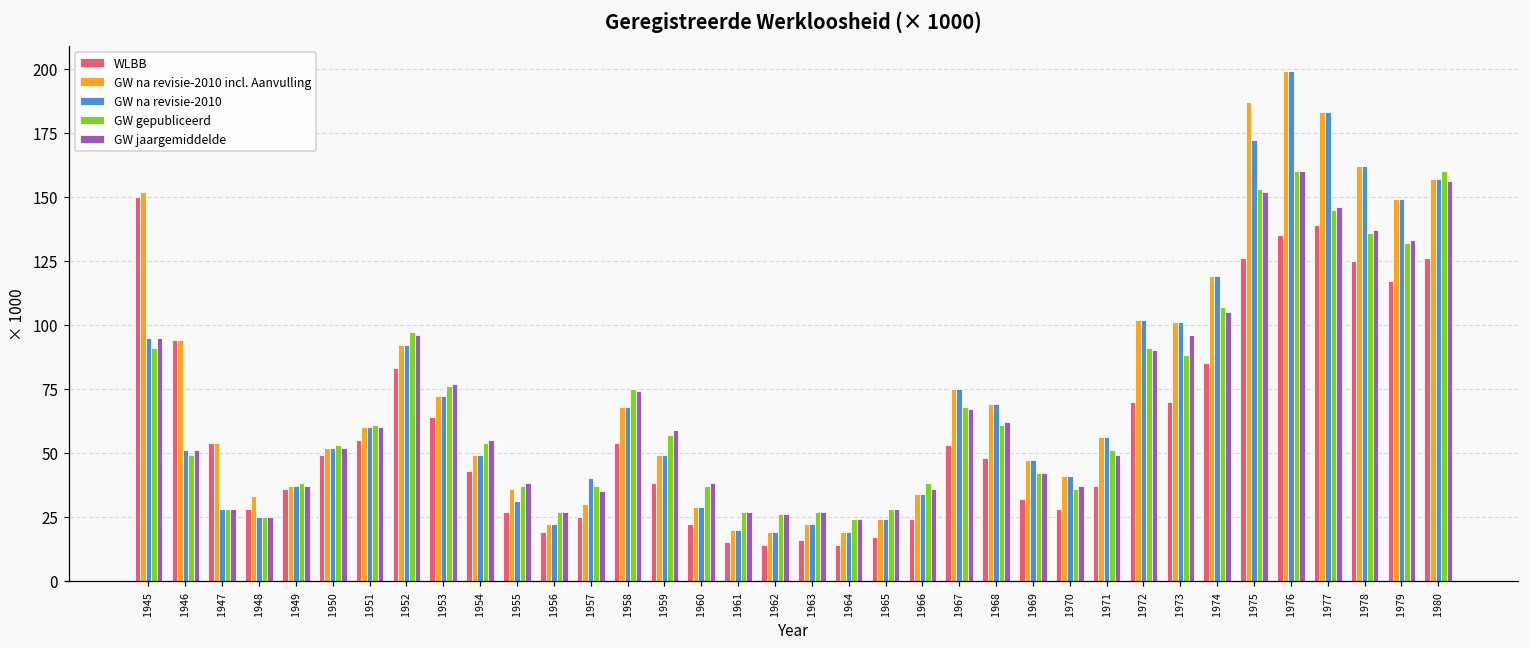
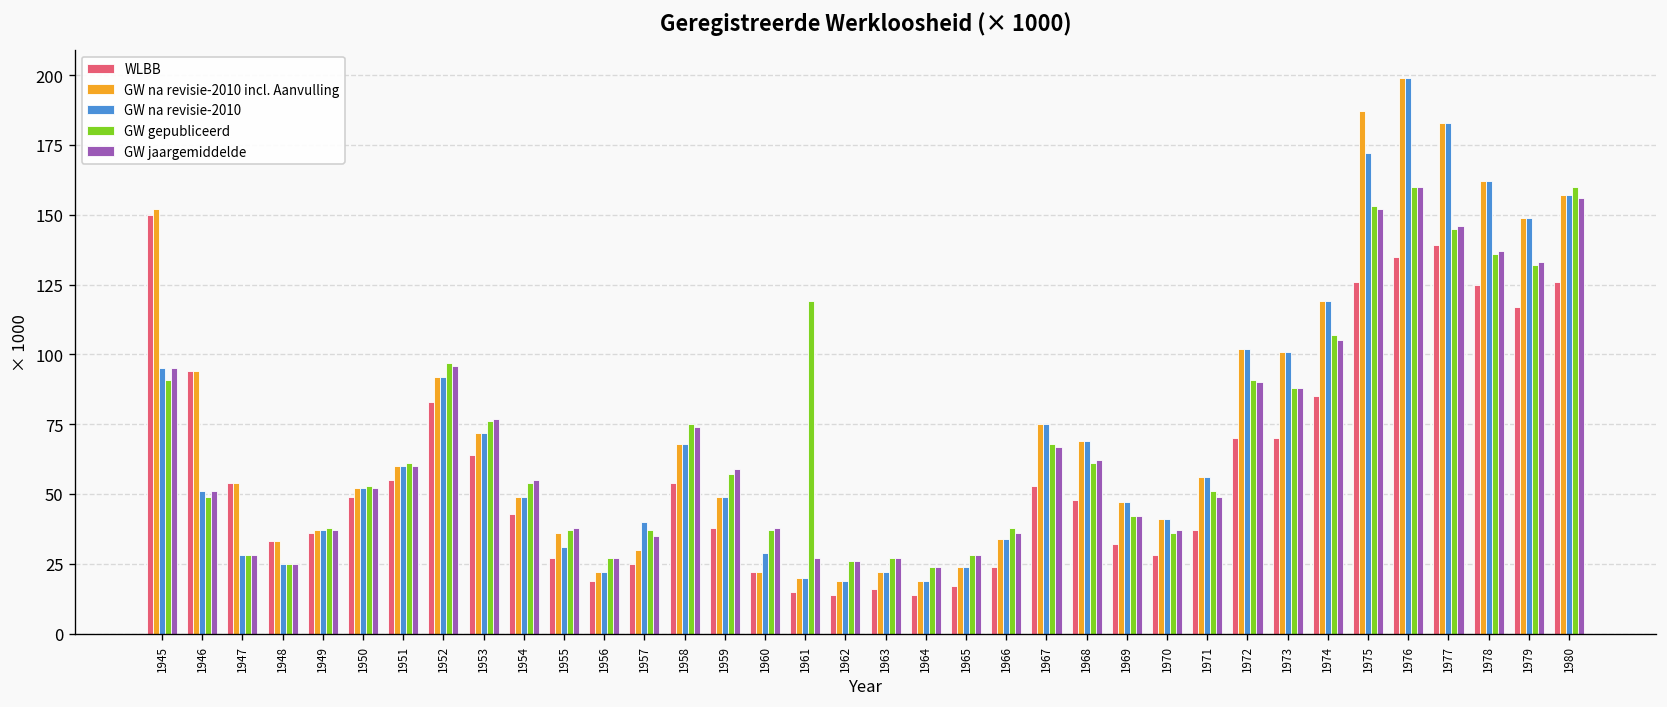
  {
    "WLBB": {
      "1945": 150,
      "1946": 94,
      "1947": 54,
-     "1948": 28,
+     "1948": 33,
      "1949": 36,
      "1950": 49,
      "1951": 55,
      "1952": 83,
      "1953": 64,
      "1954": 43,
      "1955": 27,
      "1956": 19,
      "1957": 25,
      "1958": 54,
      "1959": 38,
      "1960": 22,
      "1961": 15,
      "1962": 14,
      "1963": 16,
      "1964": 14,
      "1965": 17,
      "1966": 24,
      "1967": 53,
      "1968": 48,
      "1969": 32,
      "1970": 28,
      "1971": 37,
      "1972": 70,
      "1973": 70,
      "1974": 85,
      "1975": 126,
      "1976": 135,
      "1977": 139,
      "1978": 125,
      "1979": 117,
      "1980": 126
    },
    "GW na revisie-2010 incl. Aanvulling": {
      "1945": 152,
      "1946": 94,
      "1947": 54,
      "1948": 33,
      "1949": 37,
      "1950": 52,
      "1951": 60,
      "1952": 92,
      "1953": 72,
      "1954": 49,
      "1955": 36,
      "1956": 22,
      "1957": 30,
      "1958": 68,
      "1959": 49,
-     "1960": 29,
+     "1960": 22,
      "1961": 20,
      "1962": 19,
      "1963": 22,
      "1964": 19,
      "1965": 24,
      "1966": 34,
      "1967": 75,
      "1968": 69,
      "1969": 47,
      "1970": 41,
      "1971": 56,
      "1972": 102,
      "1973": 101,
      "1974": 119,
      "1975": 187,
      "1976": 199,
      "1977": 183,
      "1978": 162,
      "1979": 149,
      "1980": 157
    },
    "GW na revisie-2010": {
      "1945": 95,
      "1946": 51,
      "1947": 28,
      "1948": 25,
      "1949": 37,
      "1950": 52,
      "1951": 60,
      "1952": 92,
      "1953": 72,
      "1954": 49,
      "1955": 31,
      "1956": 22,
      "1957": 40,
      "1958": 68,
      "1959": 49,
      "1960": 29,
      "1961": 20,
      "1962": 19,
      "1963": 22,
      "1964": 19,
      "1965": 24,
      "1966": 34,
      "1967": 75,
      "1968": 69,
      "1969": 47,
      "1970": 41,
      "1971": 56,
      "1972": 102,
      "1973": 101,
      "1974": 119,
      "1975": 172,
      "1976": 199,
      "1977": 183,
      "1978": 162,
      "1979": 149,
      "1980": 157
    },
    "GW gepubliceerd": {
      "1945": 91,
      "1946": 49,
      "1947": 28,
      "1948": 25,
      "1949": 38,
      "1950": 53,
      "1951": 61,
      "1952": 97,
      "1953": 76,
      "1954": 54,
      "1955": 37,
      "1956": 27,
      "1957": 37,
      "1958": 75,
      "1959": 57,
      "1960": 37,
-     "1961": 27,
+     "1961": 119,
      "1962": 26,
      "1963": 27,
      "1964": 24,
      "1965": 28,
      "1966": 38,
      "1967": 68,
      "1968": 61,
      "1969": 42,
      "1970": 36,
      "1971": 51,
      "1972": 91,
      "1973": 88,
      "1974": 107,
      "1975": 153,
      "1976": 160,
      "1977": 145,
      "1978": 136,
      "1979": 132,
      "1980": 160
    },
    "GW jaargemiddelde": {
      "1945": 95,
      "1946": 51,
      "1947": 28,
      "1948": 25,
      "1949": 37,
      "1950": 52,
      "1951": 60,
      "1952": 96,
      "1953": 77,
      "1954": 55,
      "1955": 38,
      "1956": 27,
      "1957": 35,
      "1958": 74,
      "1959": 59,
      "1960": 38,
      "1961": 27,
      "1962": 26,
      "1963": 27,
      "1964": 24,
      "1965": 28,
      "1966": 36,
      "1967": 67,
      "1968": 62,
      "1969": 42,
      "1970": 37,
      "1971": 49,
      "1972": 90,
-     "1973": 96,
+     "1973": 88,
      "1974": 105,
      "1975": 152,
      "1976": 160,
      "1977": 146,
      "1978": 137,
      "1979": 133,
      "1980": 156
    }
  }
